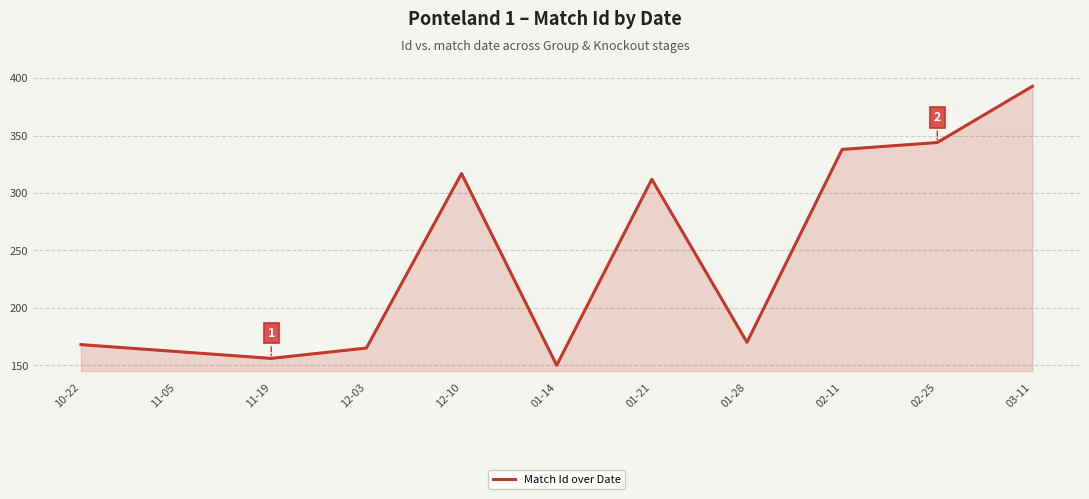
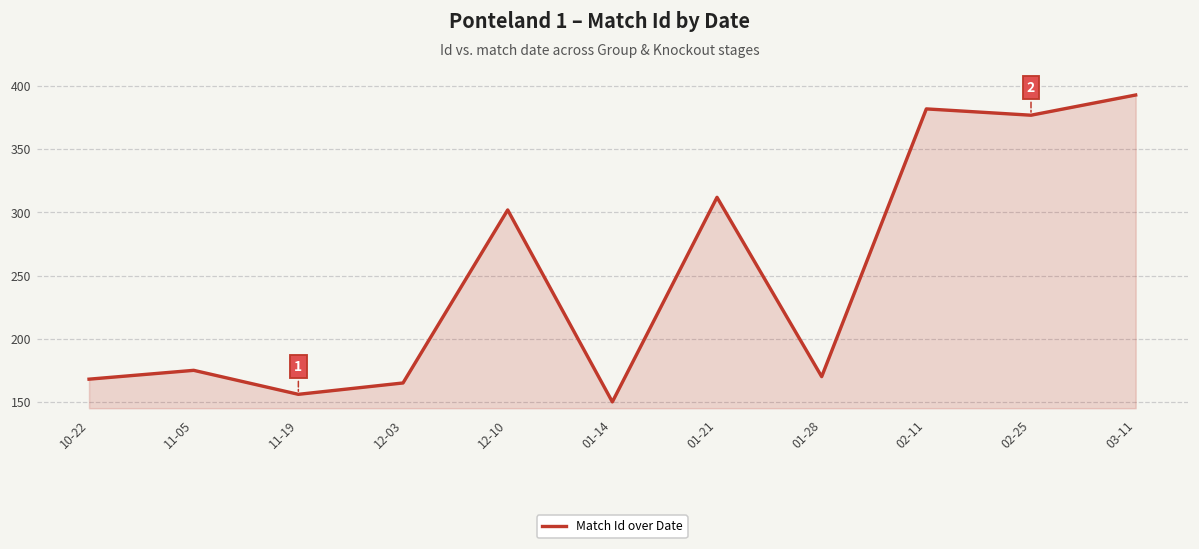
  {
    "10-22": 168,
-   "11-05": 162,
+   "11-05": 175,
    "12-03": 165,
-   "12-10": 317,
+   "12-10": 302,
    "01-14": 150,
    "01-21": 312,
    "01-28": 170,
-   "02-11": 338,
-   "02-25": 344,
+   "02-11": 382,
+   "02-25": 377,
    "03-11": 393
  }
